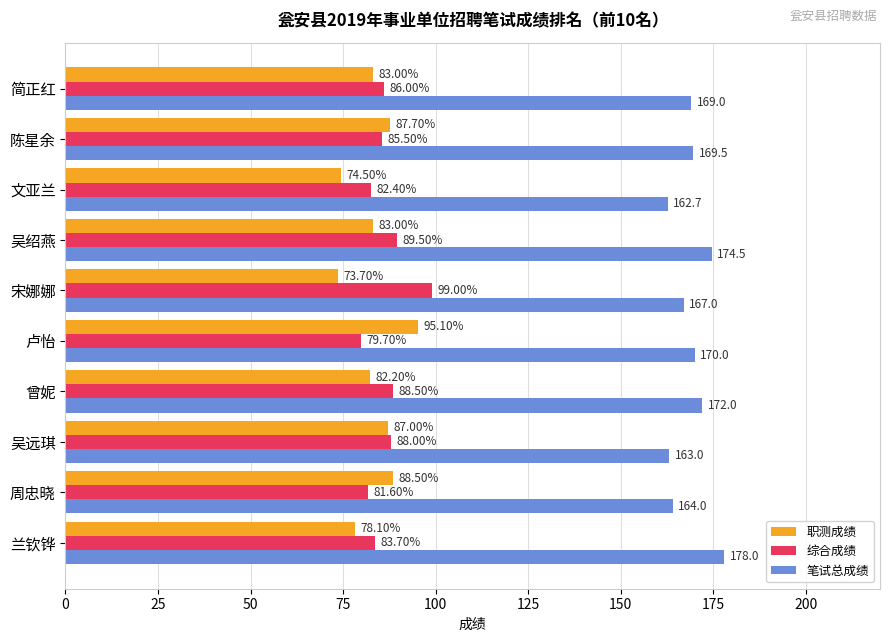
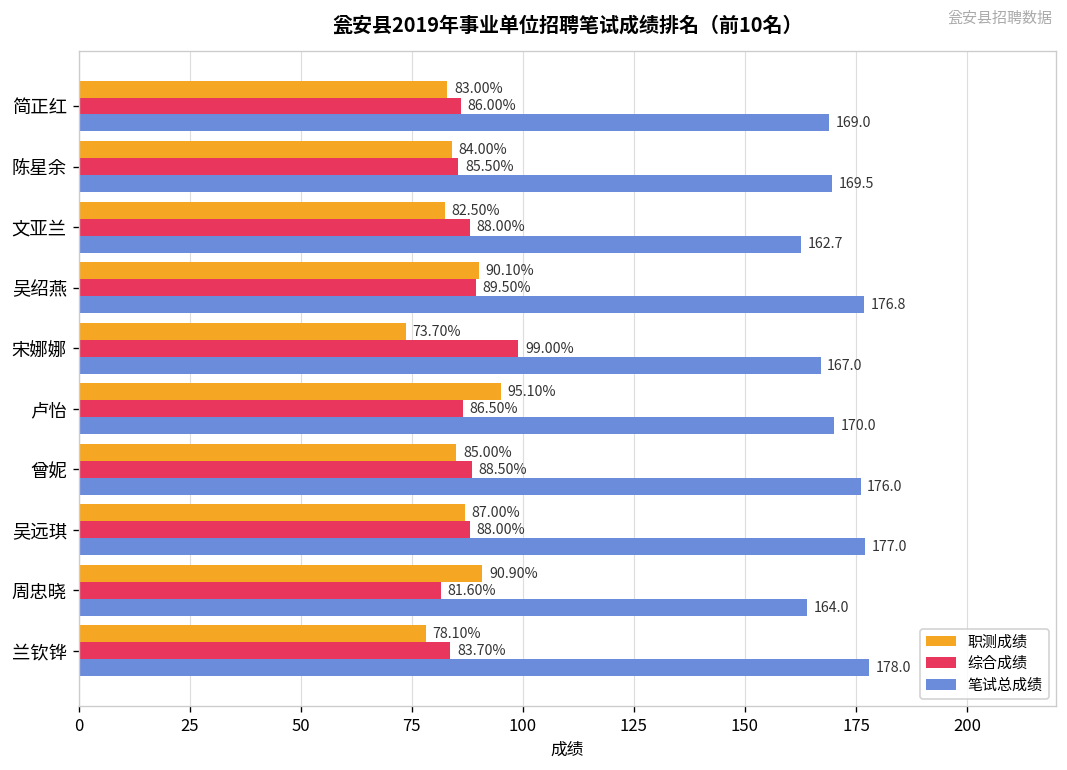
  {
    "职测成绩": {
      "简正红": "83.00%",
-     "陈星余": "87.70%",
-     "文亚兰": "74.50%",
-     "吴绍燕": "83.00%",
+     "陈星余": "84.00%",
+     "文亚兰": "82.50%",
+     "吴绍燕": "90.10%",
      "宋娜娜": "73.70%",
      "卢怡": "95.10%",
-     "曾妮": "82.20%",
+     "曾妮": "85.00%",
      "吴远琪": "87.00%",
-     "周忠晓": "88.50%",
+     "周忠晓": "90.90%",
      "兰钦铧": "78.10%"
    },
    "综合成绩": {
      "简正红": "86.00%",
      "陈星余": "85.50%",
-     "文亚兰": "82.40%",
+     "文亚兰": "88.00%",
      "吴绍燕": "89.50%",
      "宋娜娜": "99.00%",
-     "卢怡": "79.70%",
+     "卢怡": "86.50%",
      "曾妮": "88.50%",
      "吴远琪": "88.00%",
      "周忠晓": "81.60%",
      "兰钦铧": "83.70%"
    },
    "笔试总成绩": {
      "简正红": "169.0",
      "陈星余": "169.5",
      "文亚兰": "162.7",
-     "吴绍燕": "174.5",
+     "吴绍燕": "176.8",
      "宋娜娜": "167.0",
      "卢怡": "170.0",
-     "曾妮": "172.0",
-     "吴远琪": "163.0",
+     "曾妮": "176.0",
+     "吴远琪": "177.0",
      "周忠晓": "164.0",
      "兰钦铧": "178.0"
    }
  }
